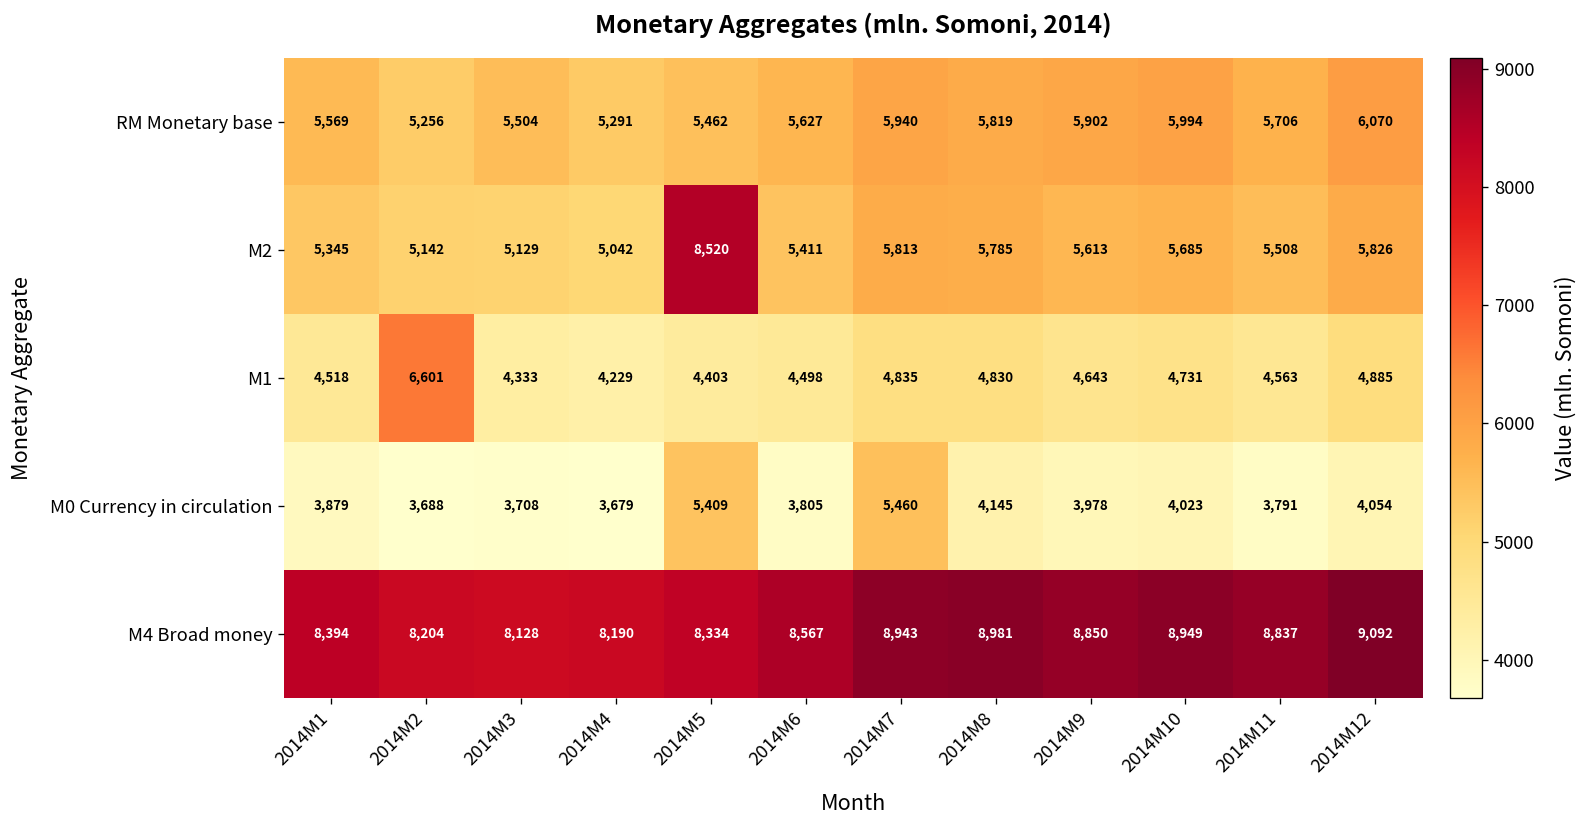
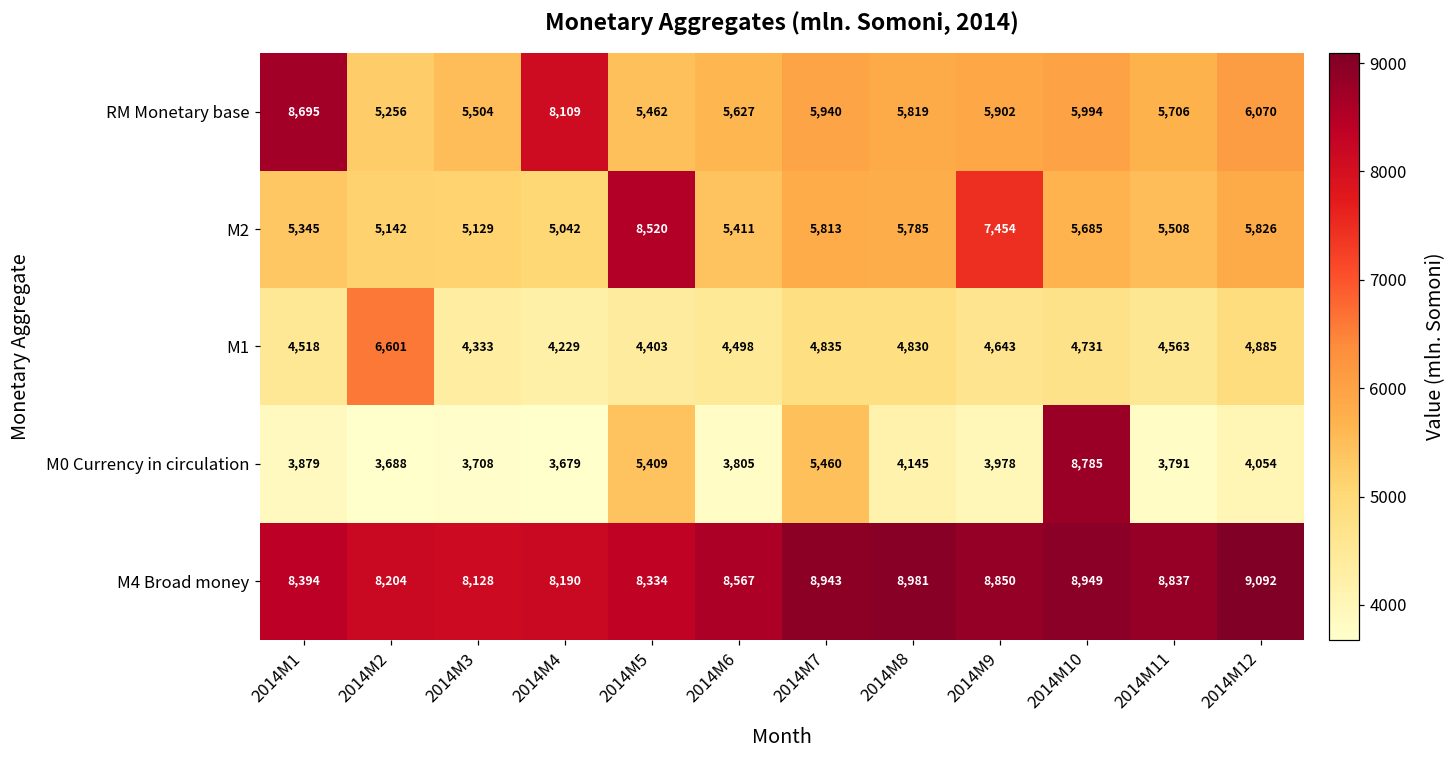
  {
    "RM Monetary base": {
-     "2014M1": "5,569",
+     "2014M1": "8,695",
      "2014M2": "5,256",
      "2014M3": "5,504",
-     "2014M4": "5,291",
+     "2014M4": "8,109",
      "2014M5": "5,462",
      "2014M6": "5,627",
      "2014M7": "5,940",
      "2014M8": "5,819",
      "2014M9": "5,902",
      "2014M10": "5,994",
      "2014M11": "5,706",
      "2014M12": "6,070"
    },
    "M2": {
      "2014M1": "5,345",
      "2014M2": "5,142",
      "2014M3": "5,129",
      "2014M4": "5,042",
      "2014M5": "8,520",
      "2014M6": "5,411",
      "2014M7": "5,813",
      "2014M8": "5,785",
-     "2014M9": "5,613",
+     "2014M9": "7,454",
      "2014M10": "5,685",
      "2014M11": "5,508",
      "2014M12": "5,826"
    },
    "M1": {
      "2014M1": "4,518",
      "2014M2": "6,601",
      "2014M3": "4,333",
      "2014M4": "4,229",
      "2014M5": "4,403",
      "2014M6": "4,498",
      "2014M7": "4,835",
      "2014M8": "4,830",
      "2014M9": "4,643",
      "2014M10": "4,731",
      "2014M11": "4,563",
      "2014M12": "4,885"
    },
    "M0 Currency in circulation": {
      "2014M1": "3,879",
      "2014M2": "3,688",
      "2014M3": "3,708",
      "2014M4": "3,679",
      "2014M5": "5,409",
      "2014M6": "3,805",
      "2014M7": "5,460",
      "2014M8": "4,145",
      "2014M9": "3,978",
-     "2014M10": "4,023",
+     "2014M10": "8,785",
      "2014M11": "3,791",
      "2014M12": "4,054"
    },
    "M4 Broad money": {
      "2014M1": "8,394",
      "2014M2": "8,204",
      "2014M3": "8,128",
      "2014M4": "8,190",
      "2014M5": "8,334",
      "2014M6": "8,567",
      "2014M7": "8,943",
      "2014M8": "8,981",
      "2014M9": "8,850",
      "2014M10": "8,949",
      "2014M11": "8,837",
      "2014M12": "9,092"
    }
  }
